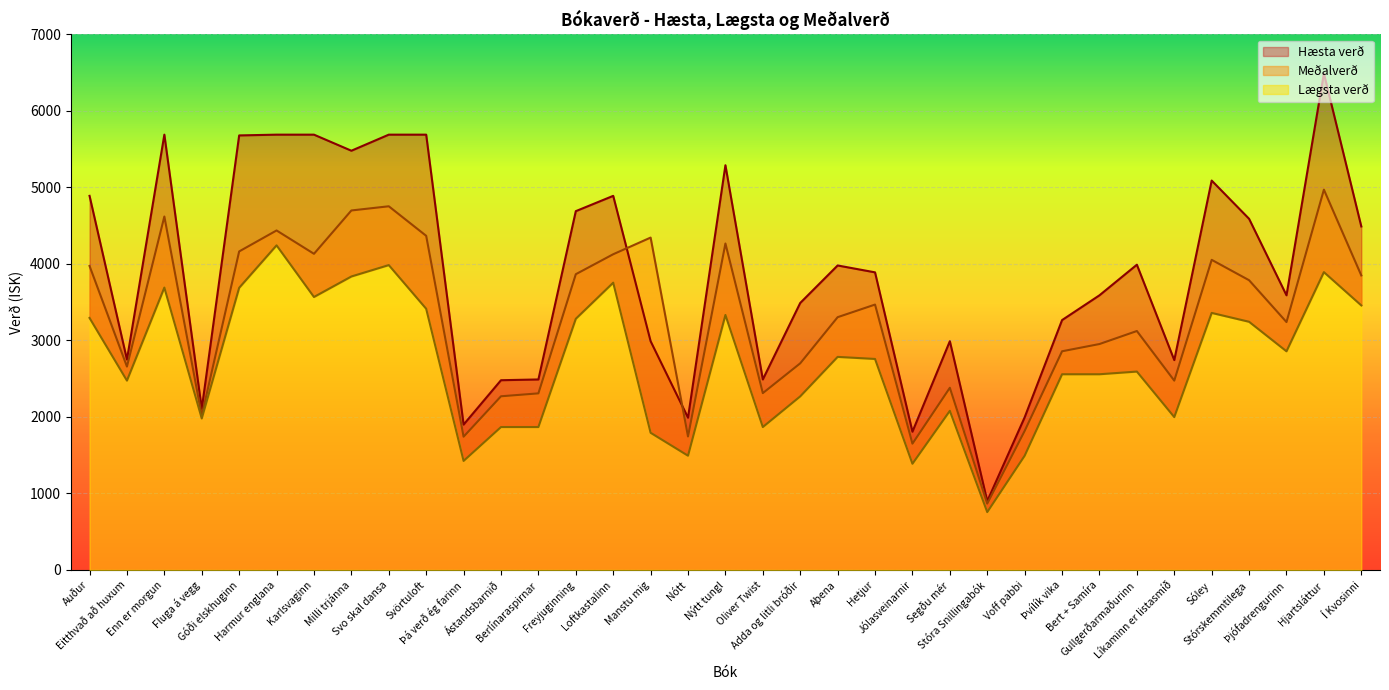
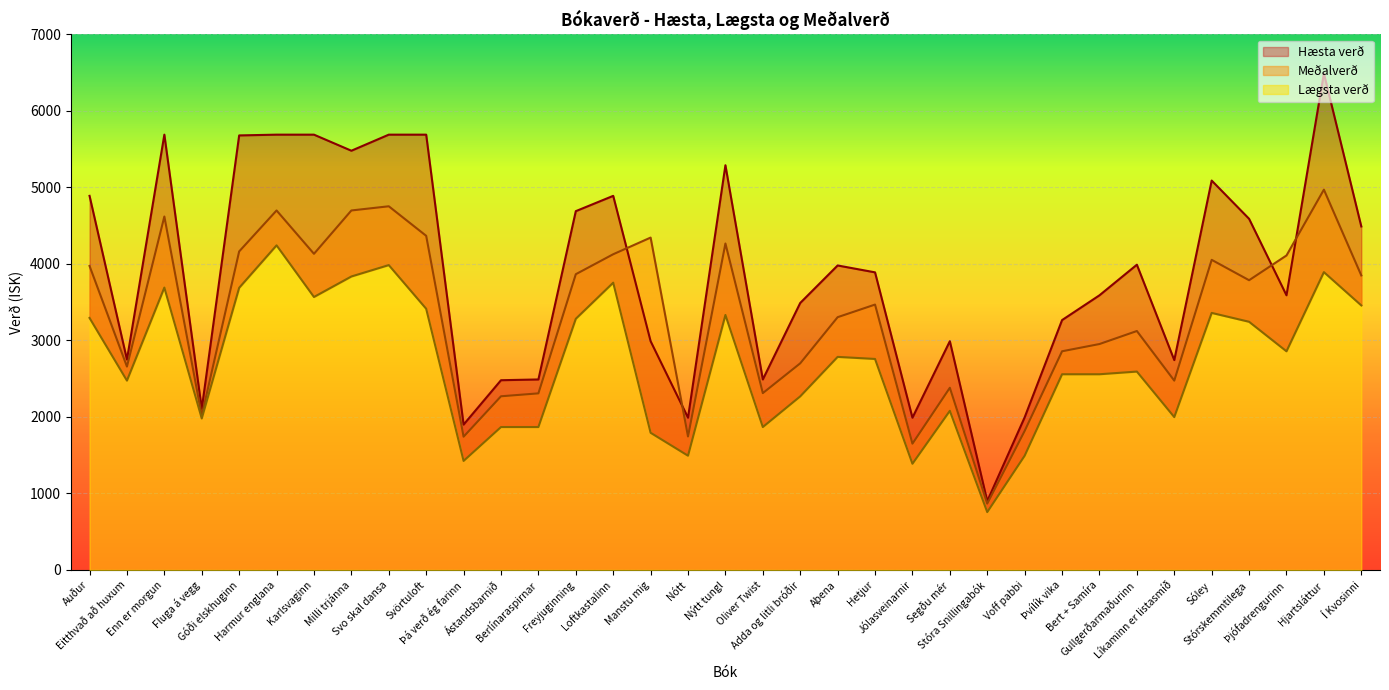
  {
    "Hæsta verð": {
      "Auður": 4900,
      "Eitthvað að huxum": 2800,
      "Enn er morgun": 5700,
      "Fluga á vegg": 2100,
      "Góði elskhuginn": 5700,
      "Harmur englana": 5700,
      "Karlsvaginn": 5700,
      "Milli trjánna": 5500,
      "Svo skal dansa": 5700,
      "Svörtuloft": 5700,
      "Þá verð ég farinn": 1900,
      "Ástandsbarnið": 2500,
      "Berlínaraspirnar": 2500,
      "Freyjuginning": 4700,
      "Loftkastalinn": 4900,
      "Manstu mig": 3000,
      "Nótt": 2000,
      "Nýtt tungl": 5300,
      "Oliver Twist": 2500,
      "Adda og litli bróðir": 3500,
      "Aþena": 4000,
      "Hetjur": 3900,
-     "Jólasveinarnir": 1800,
+     "Jólasveinarnir": 2000,
      "Segðu mér": 3000,
      "Voff pabbi": 2000,
      "Þvílík vika": 3300,
      "Bert + Samíra": 3600,
      "Gullgerðarmaðurinn": 4000,
      "Líkaminn er listasmíð": 2700,
      "Sóley": 5100,
      "Stórskemmtilega": 4600,
      "Þjófadrengurinn": 3600,
      "Í Kvosinni": 4500
    },
    "Meðalverð": {
      "Auður": 4000,
      "Eitthvað að huxum": 2700,
      "Enn er morgun": 4600,
      "Fluga á vegg": 2000,
      "Góði elskhuginn": 4200,
-     "Harmur englana": 4400,
+     "Harmur englana": 4700,
      "Karlsvaginn": 4100,
      "Milli trjánna": 4700,
      "Svo skal dansa": 4800,
      "Svörtuloft": 4400,
      "Þá verð ég farinn": 1700,
      "Ástandsbarnið": 2300,
      "Berlínaraspirnar": 2300,
      "Freyjuginning": 3900,
      "Loftkastalinn": 4100,
      "Manstu mig": 4300,
      "Nótt": 1700,
      "Nýtt tungl": 4300,
      "Oliver Twist": 2300,
      "Adda og litli bróðir": 2700,
      "Aþena": 3300,
      "Hetjur": 3500,
      "Jólasveinarnir": 1700,
      "Segðu mér": 2400,
      "Voff pabbi": 1800,
      "Þvílík vika": 2900,
      "Bert + Samíra": 3000,
      "Gullgerðarmaðurinn": 3100,
      "Líkaminn er listasmíð": 2500,
      "Sóley": 4100,
      "Stórskemmtilega": 3800,
-     "Þjófadrengurinn": 3200,
+     "Þjófadrengurinn": 4100,
      "Hjartsláttur": 5000,
      "Í Kvosinni": 3800
    },
    "Lægsta verð": {
      "Auður": 3300,
      "Eitthvað að huxum": 2500,
      "Enn er morgun": 3700,
      "Fluga á vegg": 2000,
      "Góði elskhuginn": 3700,
      "Harmur englana": 4200,
      "Karlsvaginn": 3600,
      "Milli trjánna": 3800,
      "Svo skal dansa": 4000,
      "Svörtuloft": 3400,
      "Þá verð ég farinn": 1400,
      "Ástandsbarnið": 1900,
      "Berlínaraspirnar": 1900,
      "Freyjuginning": 3300,
      "Loftkastalinn": 3800,
      "Manstu mig": 1800,
      "Nótt": 1500,
      "Nýtt tungl": 3300,
      "Oliver Twist": 1900,
      "Adda og litli bróðir": 2300,
      "Aþena": 2800,
      "Hetjur": 2800,
      "Jólasveinarnir": 1400,
      "Segðu mér": 2100,
      "Stóra Snillingabók": 800,
      "Voff pabbi": 1500,
      "Þvílík vika": 2600,
      "Bert + Samíra": 2600,
      "Gullgerðarmaðurinn": 2600,
      "Líkaminn er listasmíð": 2000,
      "Sóley": 3400,
      "Stórskemmtilega": 3200,
      "Þjófadrengurinn": 2900,
      "Hjartsláttur": 3900,
      "Í Kvosinni": 3500
    }
  }
